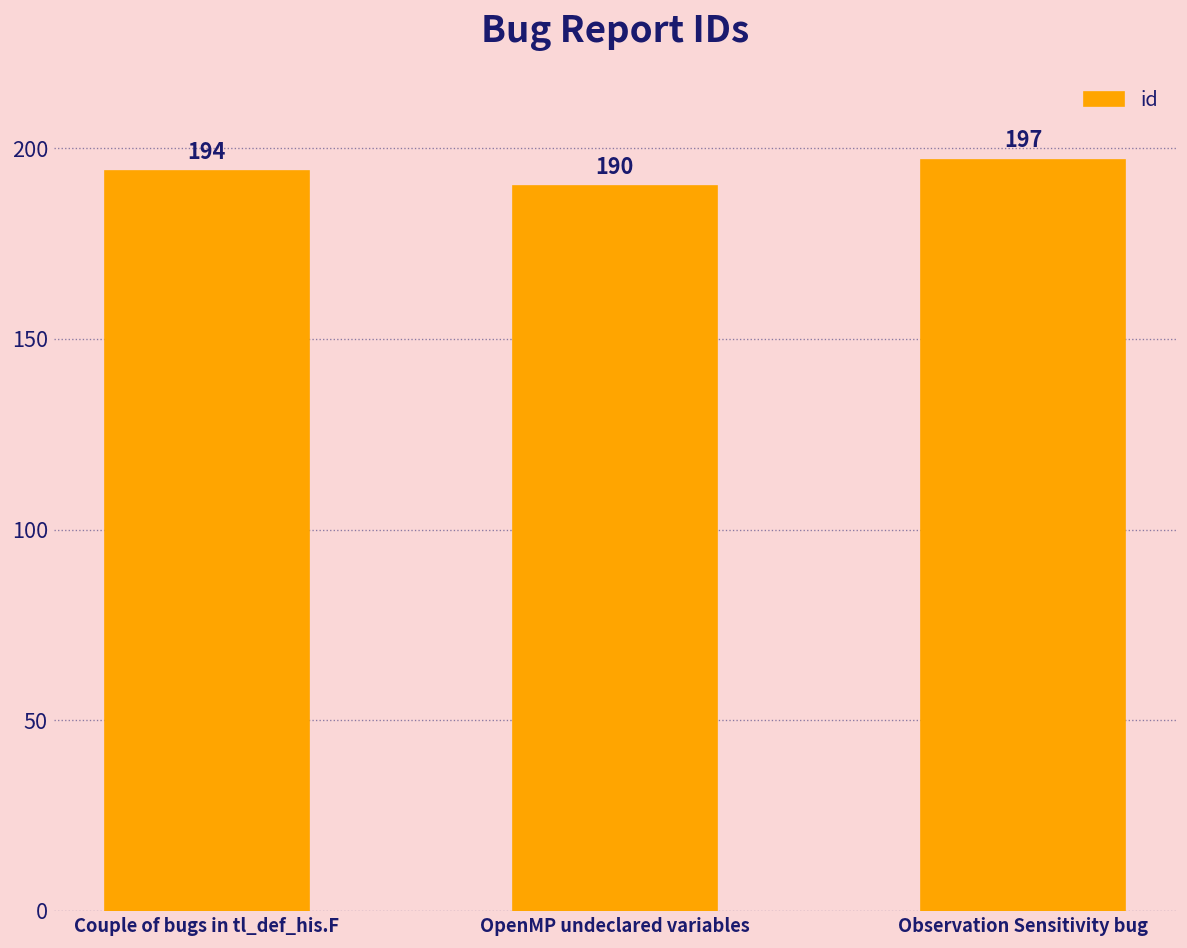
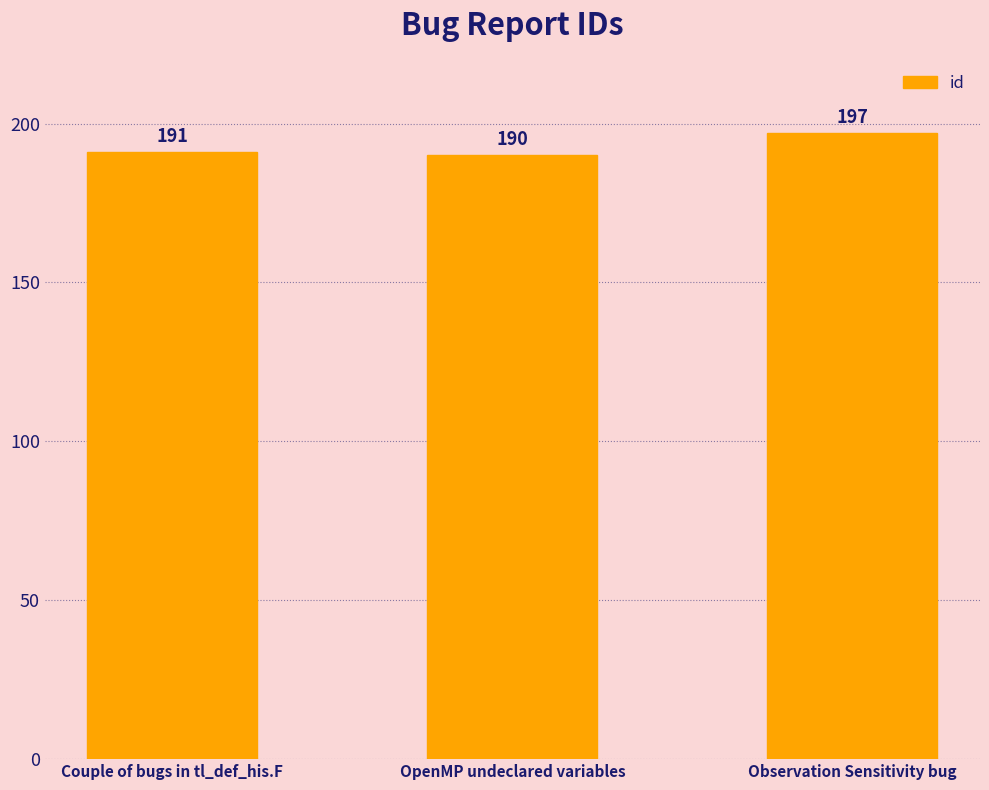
  {
-   "Couple of bugs in tl_def_his.F": 194,
+   "Couple of bugs in tl_def_his.F": 191,
    "OpenMP undeclared variables": 190,
    "Observation Sensitivity bug": 197
  }
